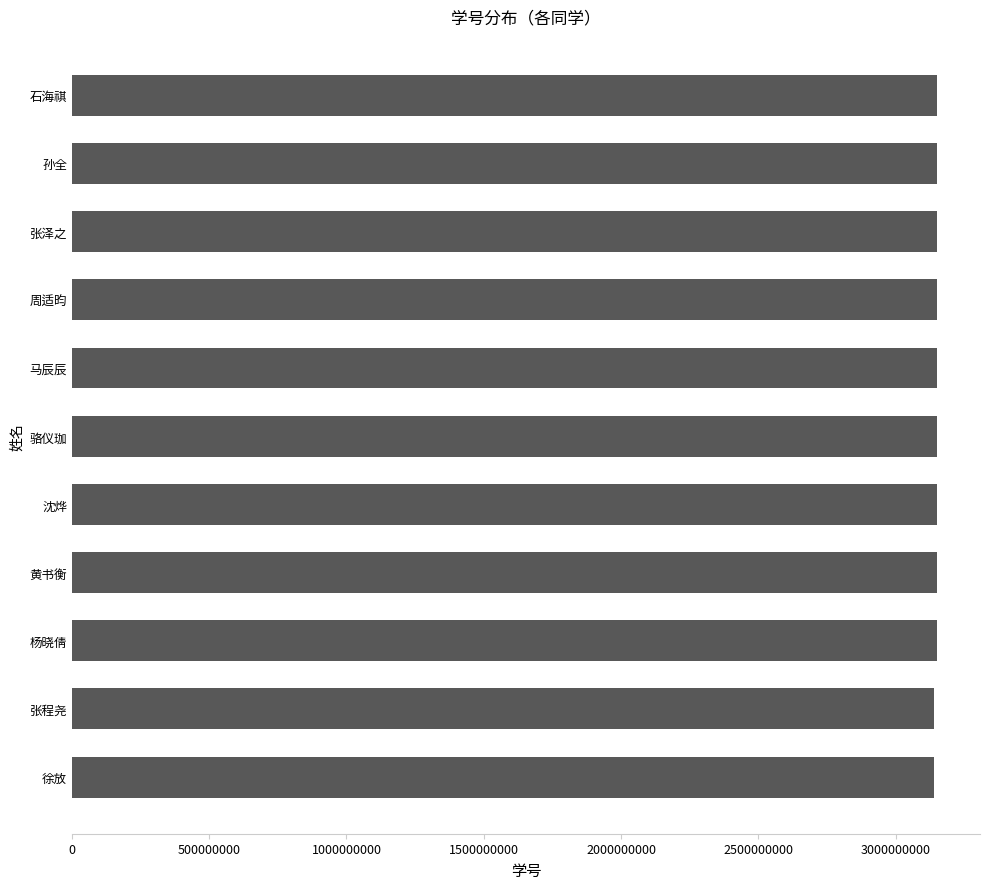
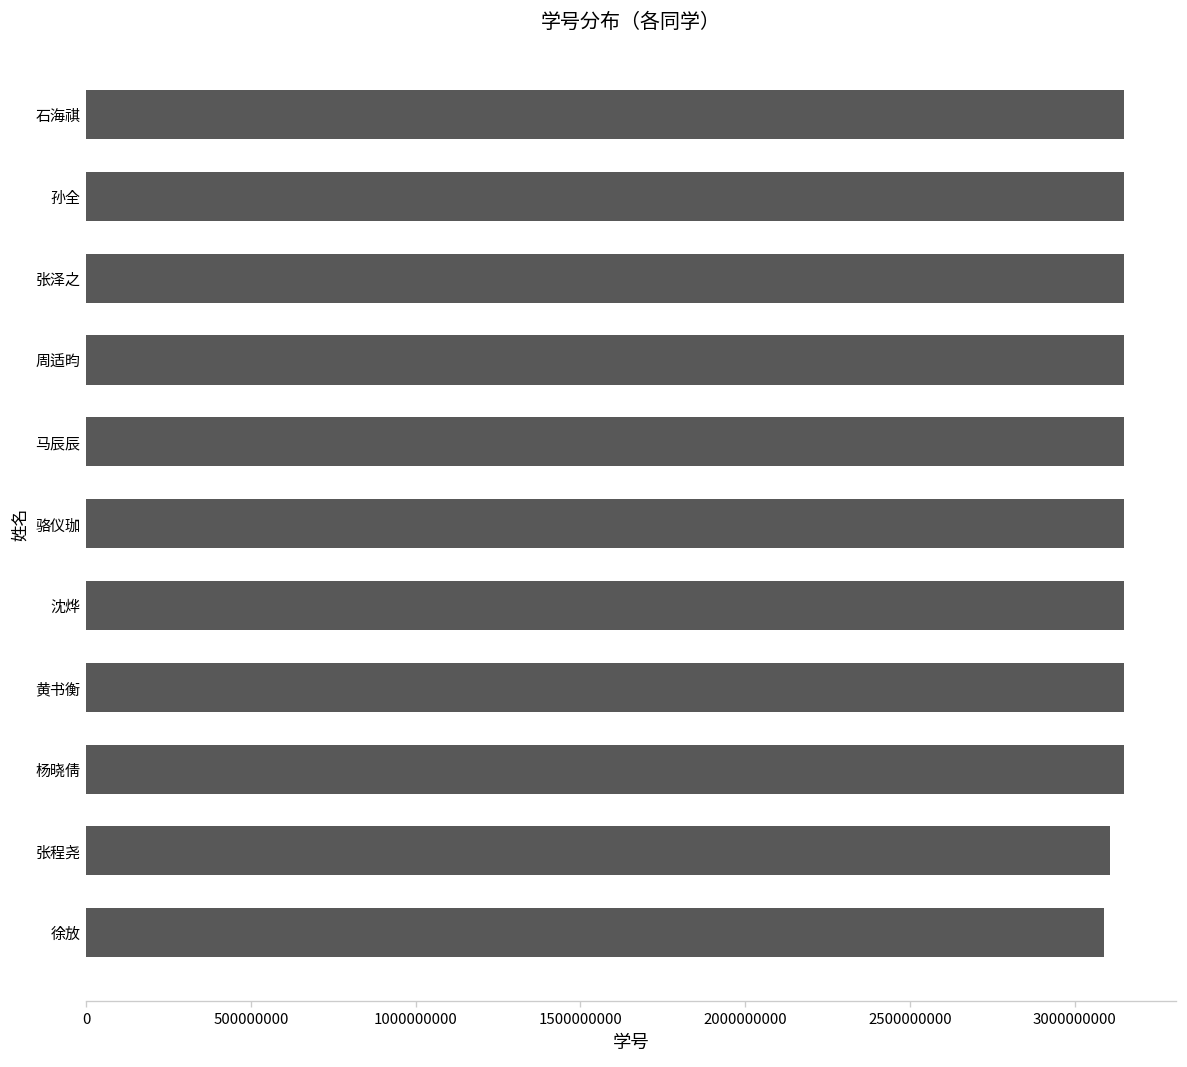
  {
    "石海祺": 3150000000,
    "孙全": 3150000000,
    "张泽之": 3150000000,
    "周适昀": 3150000000,
    "马辰辰": 3150000000,
    "骆仪珈": 3150000000,
    "沈烨": 3150000000,
    "黄书衡": 3150000000,
    "杨晓倩": 3150000000,
-   "张程尧": 3140000000,
-   "徐放": 3140000000
+   "张程尧": 3110000000,
+   "徐放": 3090000000
  }
